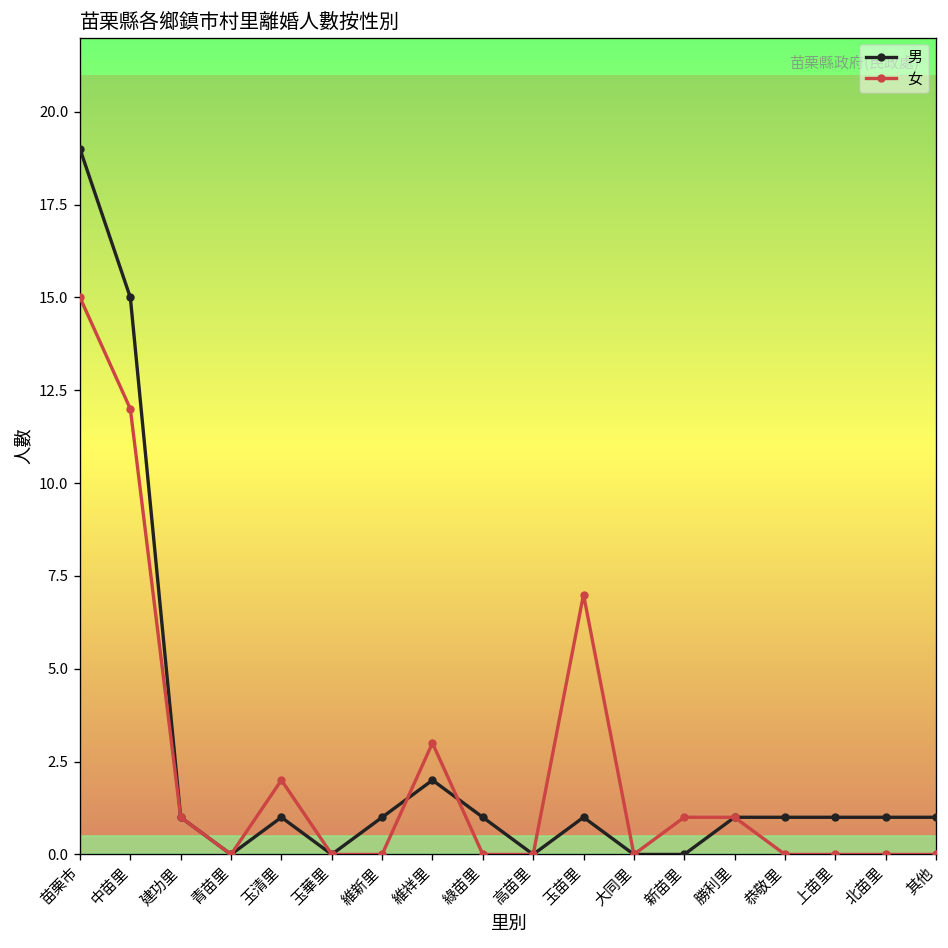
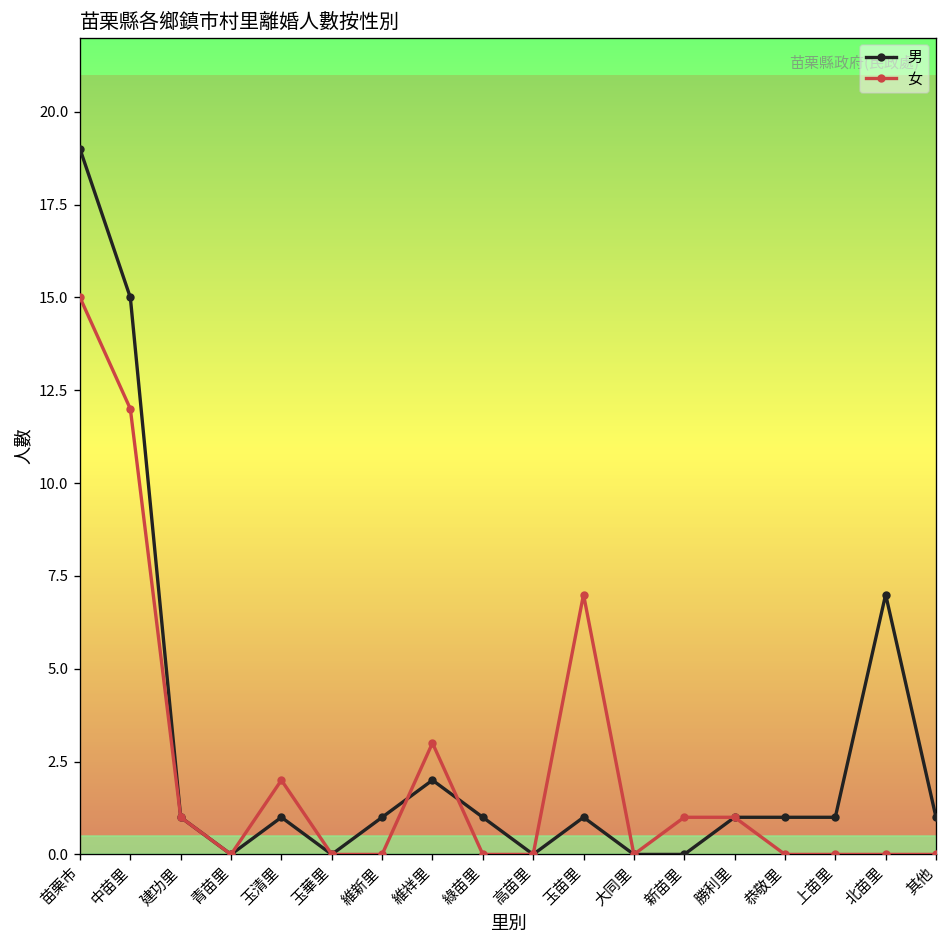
  {
    "男": {
      "苗栗市": 19,
      "中苗里": 15,
      "玉清里": 1,
      "維新里": 1,
      "維祥里": 2,
      "綠苗里": 1,
      "玉苗里": 1,
      "恭敬里": 1,
      "上苗里": 1,
-     "北苗里": 1,
+     "北苗里": 7,
      "其他": 1
    },
    "女": {
      "苗栗市": 15,
      "中苗里": 12,
      "玉清里": 2,
      "維祥里": 3,
      "玉苗里": 7,
      "新苗里": 1
    }
  }
